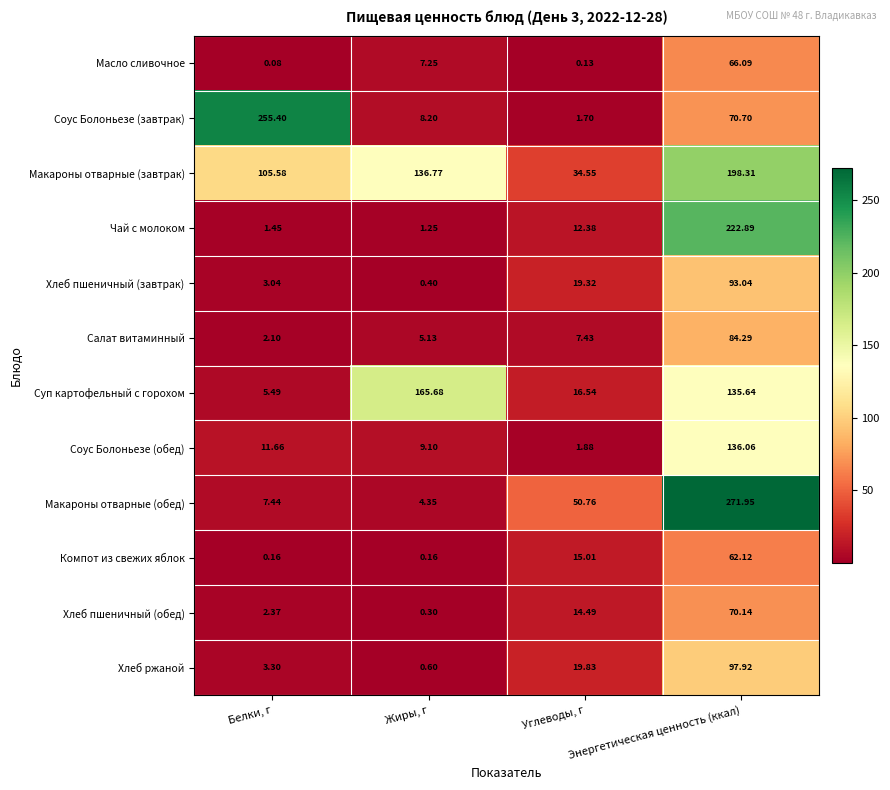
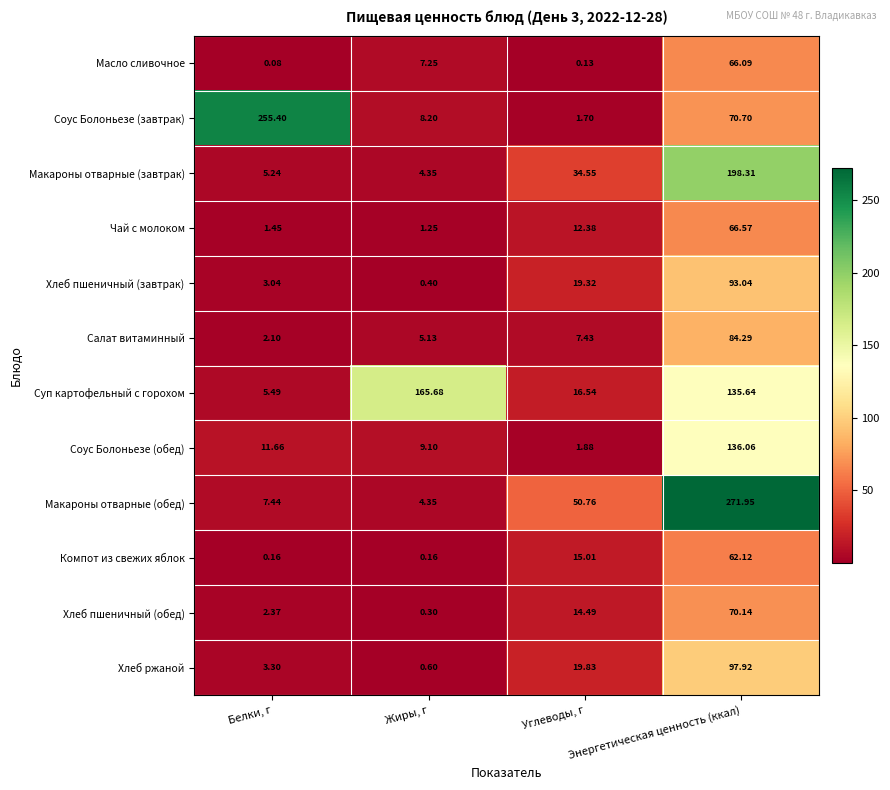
  {
    "Масло сливочное": {
      "Белки, г": 0.08,
      "Жиры, г": 7.25,
      "Углеводы, г": 0.13,
      "Энергетическая ценность (ккал)": 66.09
    },
    "Соус Болоньезе (завтрак)": {
      "Белки, г": 255.40,
      "Жиры, г": 8.20,
      "Углеводы, г": 1.70,
      "Энергетическая ценность (ккал)": 70.70
    },
    "Макароны отварные (завтрак)": {
-     "Белки, г": 105.58,
-     "Жиры, г": 136.77,
+     "Белки, г": 5.24,
+     "Жиры, г": 4.35,
      "Углеводы, г": 34.55,
      "Энергетическая ценность (ккал)": 198.31
    },
    "Чай с молоком": {
      "Белки, г": 1.45,
      "Жиры, г": 1.25,
      "Углеводы, г": 12.38,
-     "Энергетическая ценность (ккал)": 222.89
+     "Энергетическая ценность (ккал)": 66.57
    },
    "Хлеб пшеничный (завтрак)": {
      "Белки, г": 3.04,
      "Жиры, г": 0.40,
      "Углеводы, г": 19.32,
      "Энергетическая ценность (ккал)": 93.04
    },
    "Салат витаминный": {
      "Белки, г": 2.10,
      "Жиры, г": 5.13,
      "Углеводы, г": 7.43,
      "Энергетическая ценность (ккал)": 84.29
    },
    "Суп картофельный с горохом": {
      "Белки, г": 5.49,
      "Жиры, г": 165.68,
      "Углеводы, г": 16.54,
      "Энергетическая ценность (ккал)": 135.64
    },
    "Соус Болоньезе (обед)": {
      "Белки, г": 11.66,
      "Жиры, г": 9.10,
      "Углеводы, г": 1.88,
      "Энергетическая ценность (ккал)": 136.06
    },
    "Макароны отварные (обед)": {
      "Белки, г": 7.44,
      "Жиры, г": 4.35,
      "Углеводы, г": 50.76,
      "Энергетическая ценность (ккал)": 271.95
    },
    "Компот из свежих яблок": {
      "Белки, г": 0.16,
      "Жиры, г": 0.16,
      "Углеводы, г": 15.01,
      "Энергетическая ценность (ккал)": 62.12
    },
    "Хлеб пшеничный (обед)": {
      "Белки, г": 2.37,
      "Жиры, г": 0.30,
      "Углеводы, г": 14.49,
      "Энергетическая ценность (ккал)": 70.14
    },
    "Хлеб ржаной": {
      "Белки, г": 3.30,
      "Жиры, г": 0.60,
      "Углеводы, г": 19.83,
      "Энергетическая ценность (ккал)": 97.92
    }
  }
